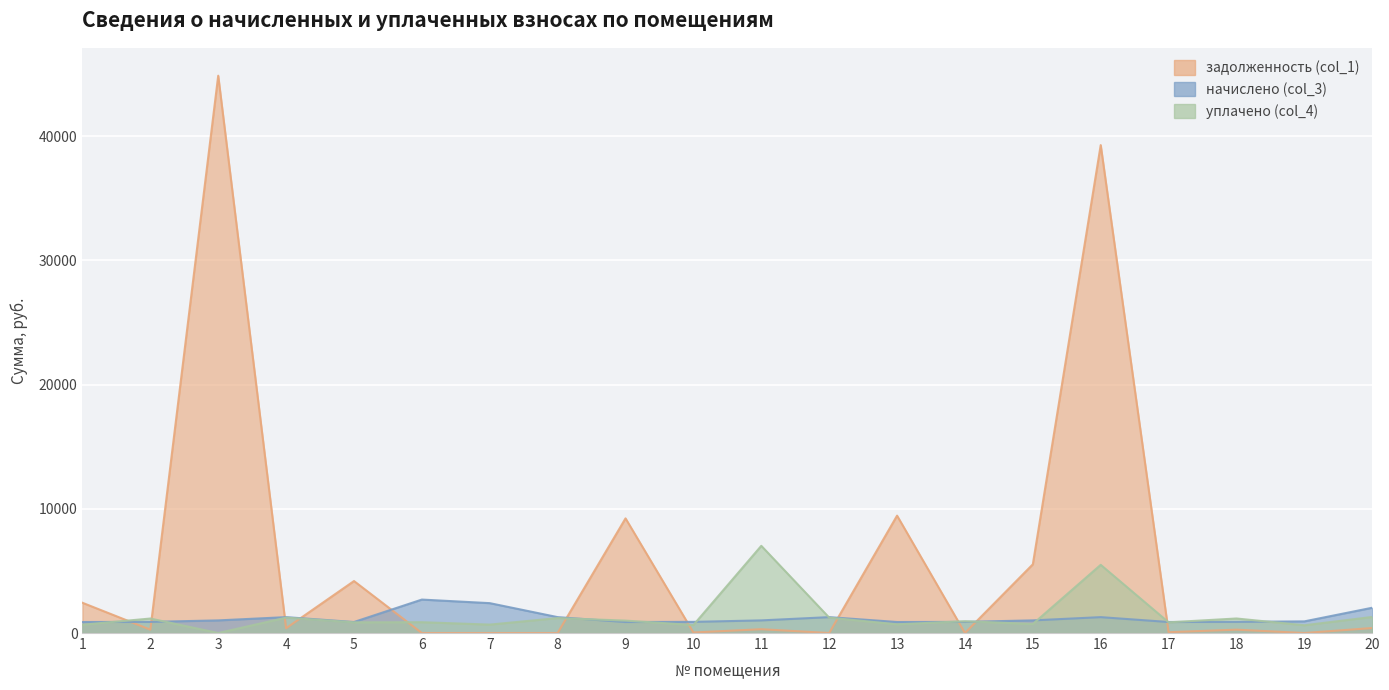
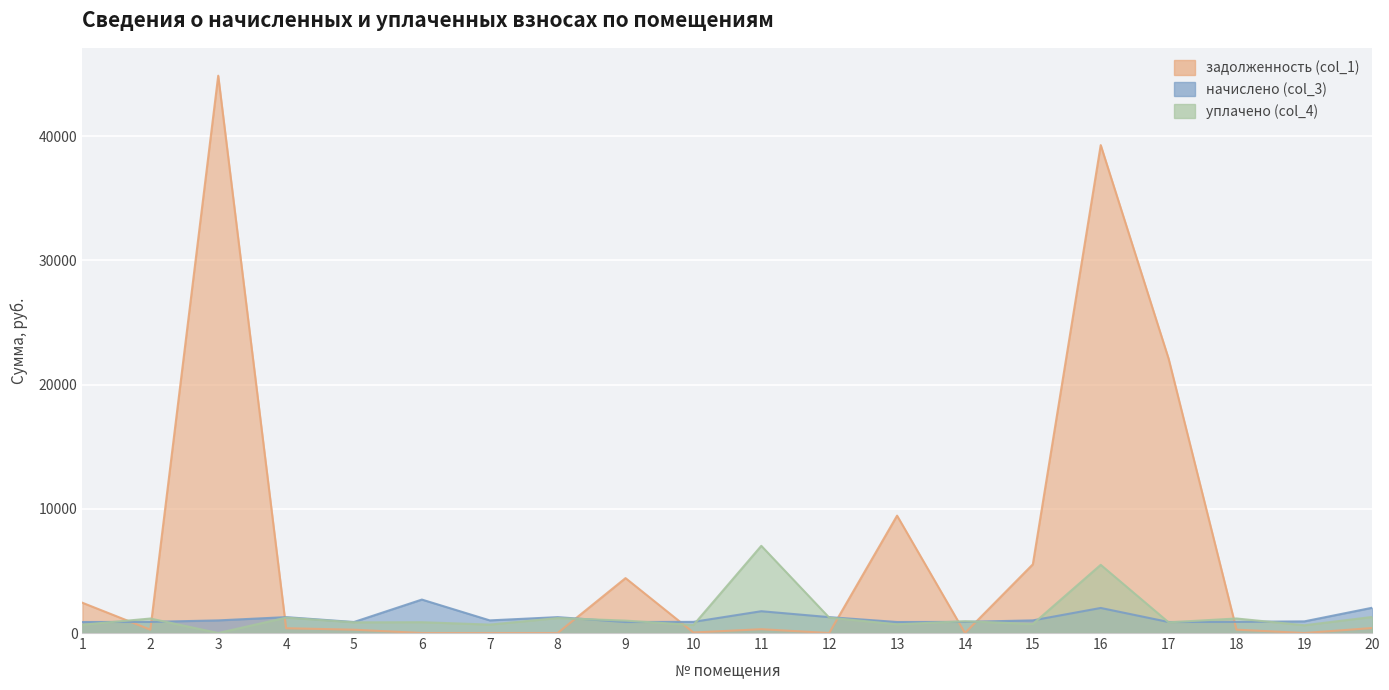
  {
    "задолженность (col_1)": {
      "1": 2400,
      "2": 300,
      "3": 44900,
      "4": 400,
-     "5": 4200,
+     "5": 300,
      "6": 0,
      "7": 0,
      "8": 0,
-     "9": 9200,
+     "9": 4400,
      "10": 0,
      "11": 300,
      "12": 0,
      "13": 9400,
      "14": 0,
      "15": 5500,
      "16": 39300,
-     "17": 100,
+     "17": 22100,
      "18": 300,
      "19": 0,
      "20": 400
    },
    "начислено (col_3)": {
      "1": 900,
      "2": 900,
      "3": 1000,
      "6": 2700,
-     "7": 2400,
+     "7": 1000,
      "10": 900,
-     "11": 1000,
+     "11": 1800,
      "15": 1000,
-     "16": 1300,
+     "16": 2000,
      "18": 900,
      "19": 900,
      "20": 2000
    },
    "уплачено (col_4)": {
      "1": 700,
      "2": 1200,
      "3": 0,
      "6": 900,
      "7": 700,
      "10": 600,
      "11": 7000,
      "15": 700,
      "16": 5500,
      "18": 1200,
      "19": 600,
      "20": 1300
    }
  }
